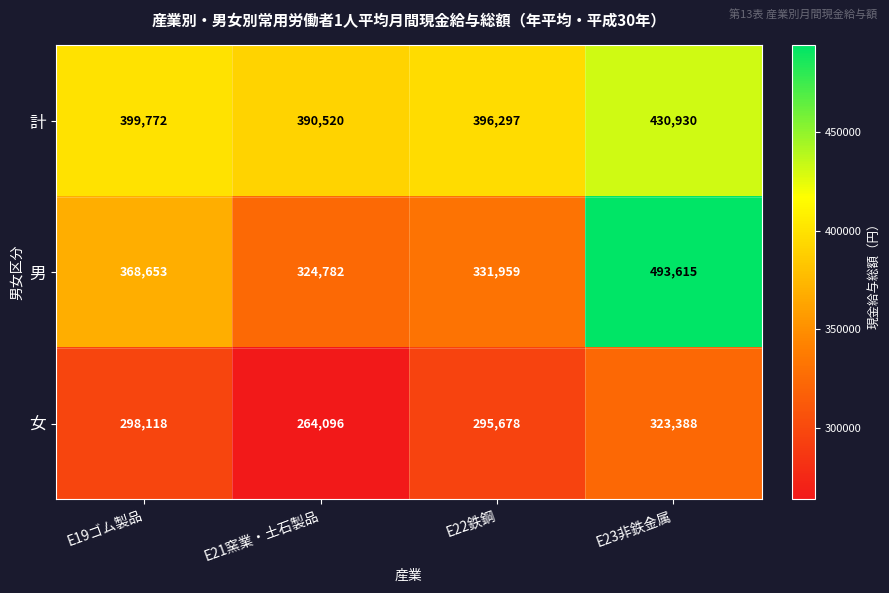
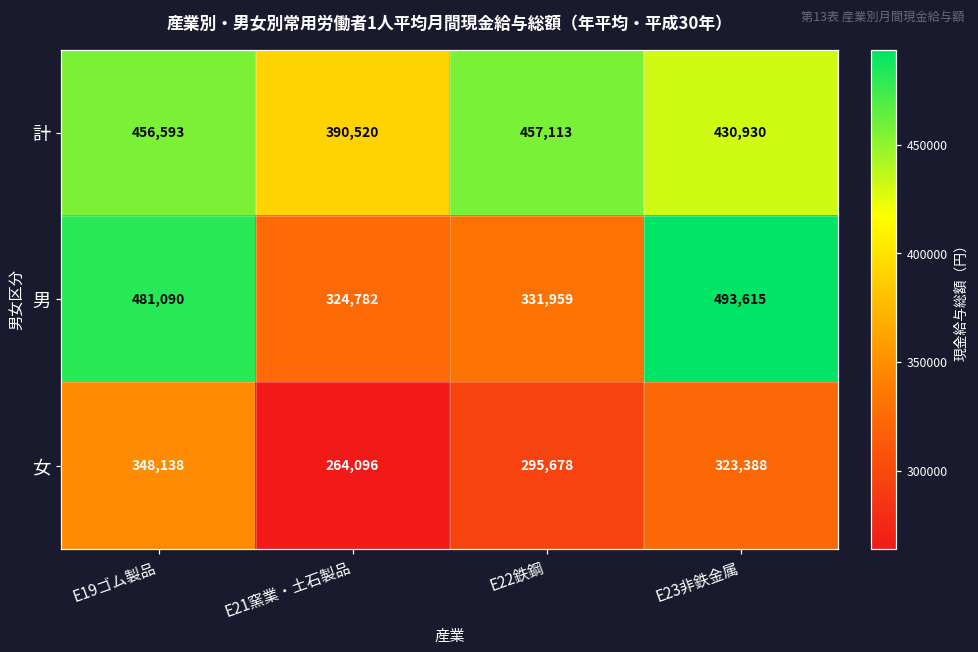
  {
    "計": {
-     "E19ゴム製品": "399,772",
+     "E19ゴム製品": "456,593",
      "E21窯業・土石製品": "390,520",
-     "E22鉄鋼": "396,297",
+     "E22鉄鋼": "457,113",
      "E23非鉄金属": "430,930"
    },
    "男": {
-     "E19ゴム製品": "368,653",
+     "E19ゴム製品": "481,090",
      "E21窯業・土石製品": "324,782",
      "E22鉄鋼": "331,959",
      "E23非鉄金属": "493,615"
    },
    "女": {
-     "E19ゴム製品": "298,118",
+     "E19ゴム製品": "348,138",
      "E21窯業・土石製品": "264,096",
      "E22鉄鋼": "295,678",
      "E23非鉄金属": "323,388"
    }
  }
